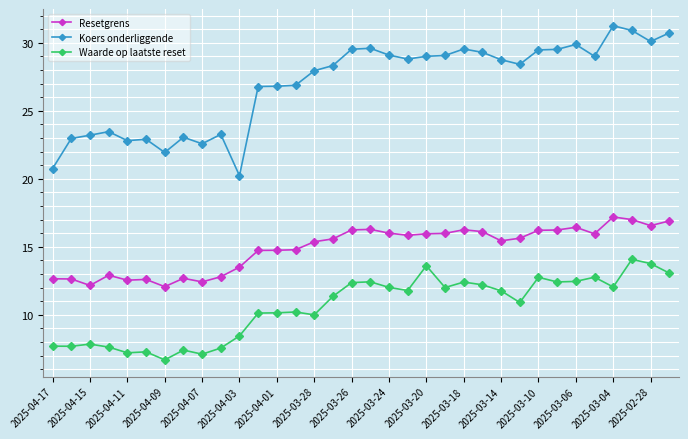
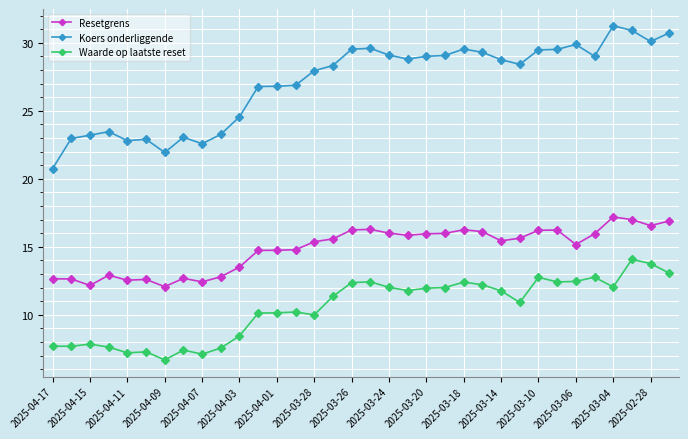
  {
    "Resetgrens": {
      "2025-04-17": 12.6,
      "2025-04-15": 12.2,
      "2025-04-11": 12.5,
      "2025-04-09": 12.1,
      "2025-04-07": 12.4,
      "2025-04-03": 13.5,
      "2025-04-01": 14.7,
      "2025-03-28": 15.4,
      "2025-03-26": 16.2,
      "2025-03-24": 16.0,
      "2025-03-20": 16.0,
      "2025-03-18": 16.2,
      "2025-03-14": 15.4,
      "2025-03-10": 16.2,
-     "2025-03-06": 16.4,
+     "2025-03-06": 15.2,
      "2025-03-04": 17.2,
      "2025-02-28": 16.6
    },
    "Koers onderliggende": {
      "2025-04-17": 20.8,
      "2025-04-15": 23.2,
      "2025-04-11": 22.8,
      "2025-04-09": 21.9,
      "2025-04-07": 22.6,
-     "2025-04-03": 20.2,
+     "2025-04-03": 24.6,
      "2025-04-01": 26.8,
      "2025-03-28": 27.9,
      "2025-03-26": 29.5,
      "2025-03-24": 29.1,
      "2025-03-20": 29.0,
      "2025-03-18": 29.5,
      "2025-03-14": 28.8,
      "2025-03-10": 29.5,
      "2025-03-06": 29.9,
      "2025-03-04": 31.3,
      "2025-02-28": 30.1
    },
    "Waarde op laatste reset": {
      "2025-04-17": 7.7,
      "2025-04-15": 7.8,
      "2025-04-11": 7.2,
      "2025-04-09": 6.7,
      "2025-04-07": 7.1,
      "2025-04-03": 8.4,
      "2025-04-01": 10.1,
      "2025-03-28": 10.0,
      "2025-03-26": 12.4,
      "2025-03-24": 12.0,
-     "2025-03-20": 13.6,
+     "2025-03-20": 12.0,
      "2025-03-18": 12.4,
      "2025-03-14": 11.8,
      "2025-03-10": 12.8,
      "2025-03-06": 12.5,
      "2025-03-04": 12.0,
      "2025-02-28": 13.8
    }
  }
